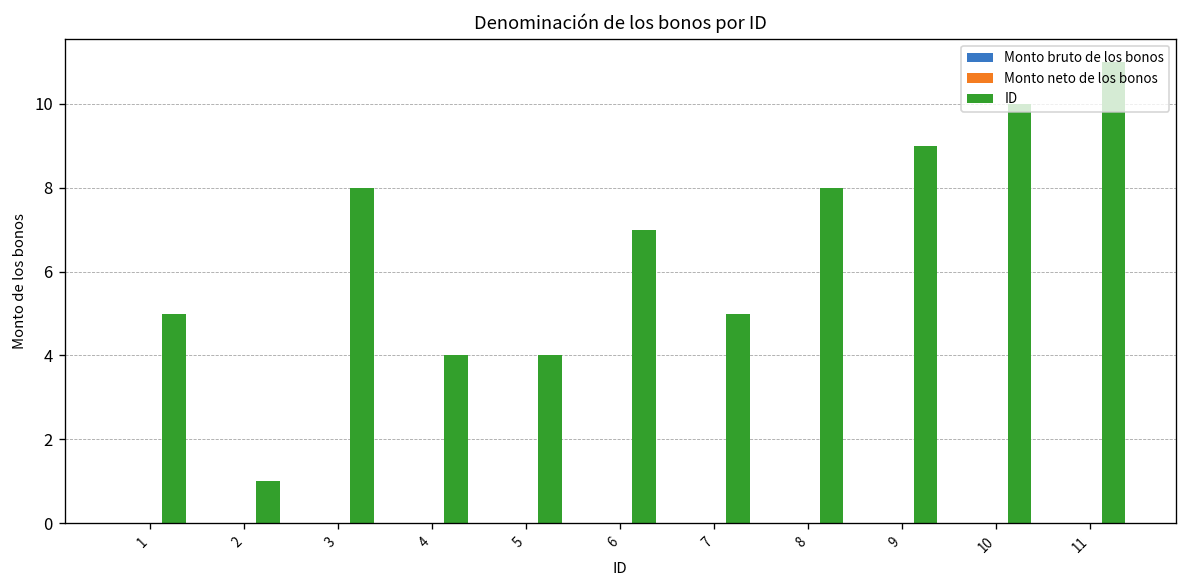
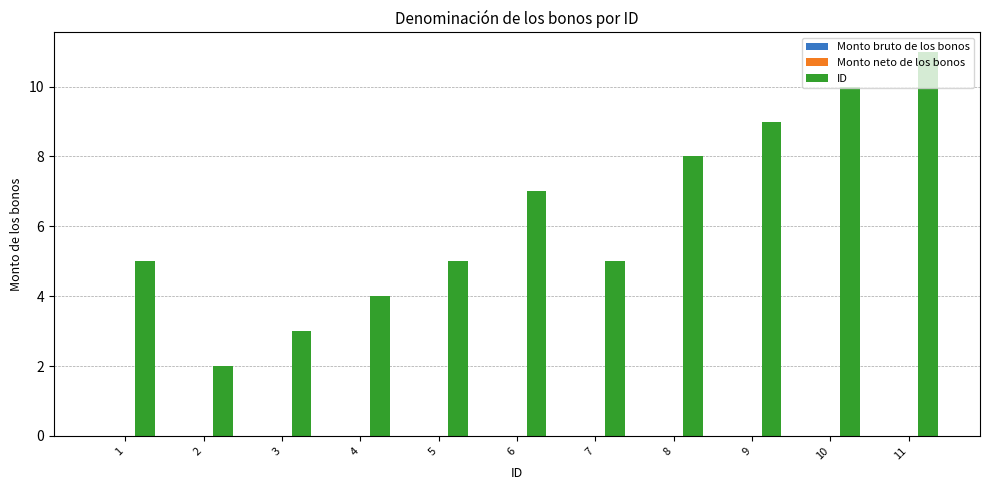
  {
    "Monto bruto de los bonos": {
      "1": 0,
      "2": 0,
      "3": 0,
      "4": 0,
      "5": 0,
      "6": 0,
      "7": 0,
      "8": 0,
      "9": 0,
      "10": 0,
      "11": 0
    },
    "Monto neto de los bonos": {
      "1": 0,
      "2": 0,
      "3": 0,
      "4": 0,
      "5": 0,
      "6": 0,
      "7": 0,
      "8": 0,
      "9": 0,
      "10": 0,
      "11": 0
    },
    "ID": {
      "1": 5,
-     "2": 1,
-     "3": 8,
+     "2": 2,
+     "3": 3,
      "4": 4,
-     "5": 4,
+     "5": 5,
      "6": 7,
      "7": 5,
      "8": 8,
      "9": 9
    }
  }
